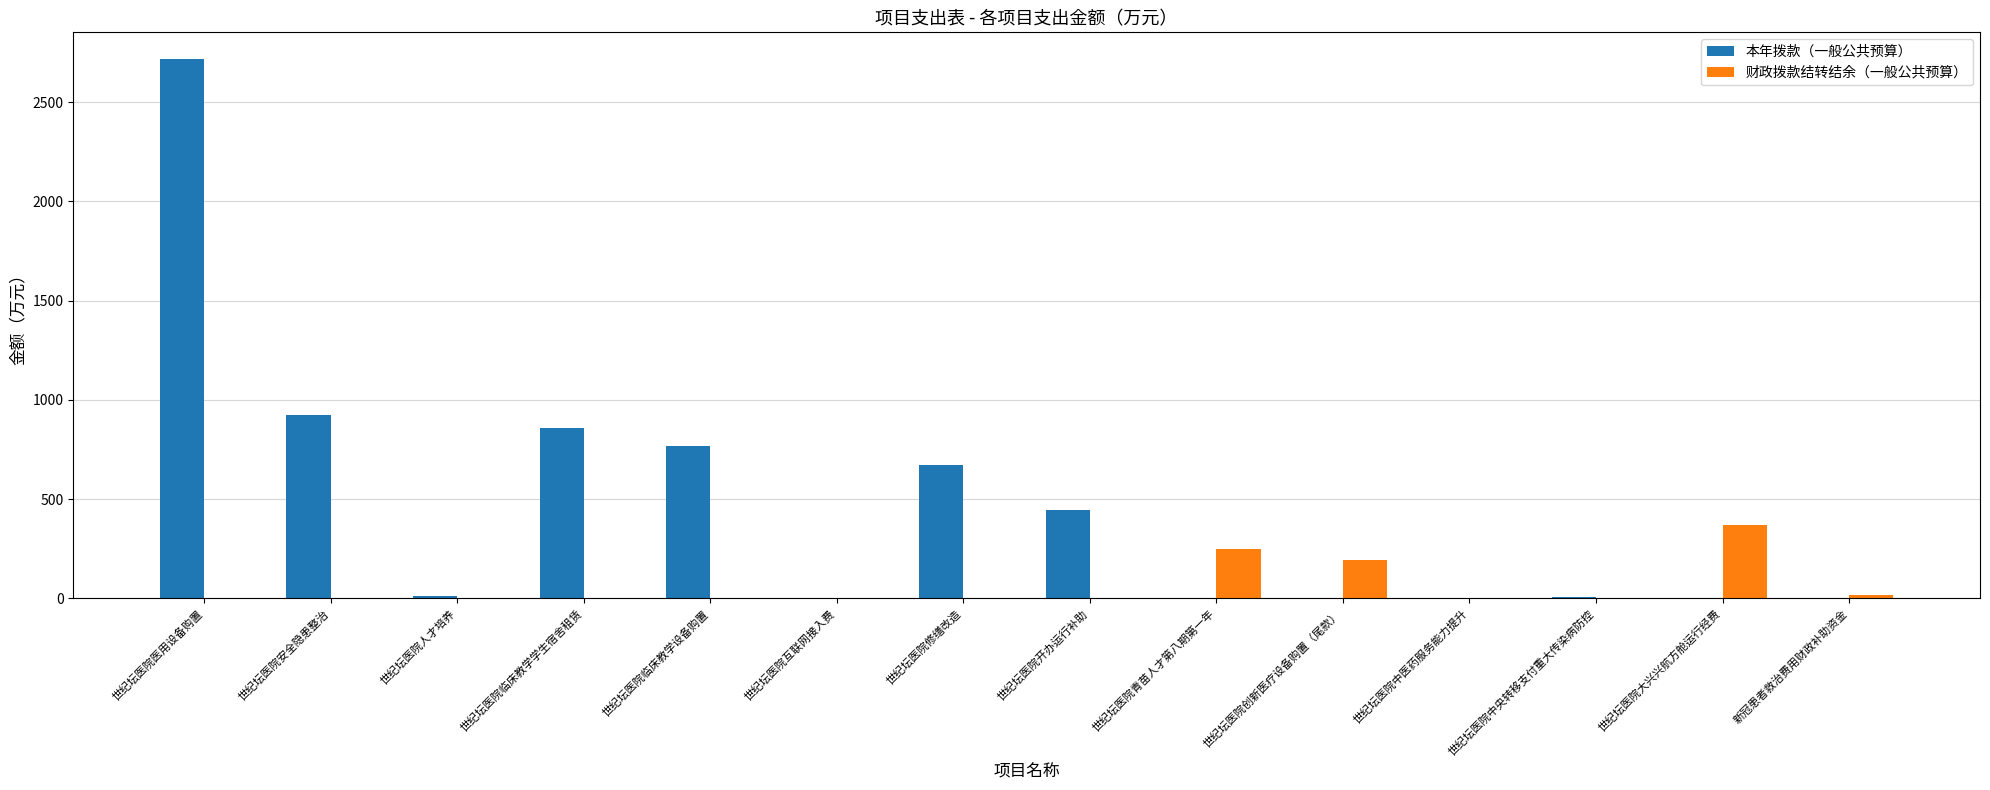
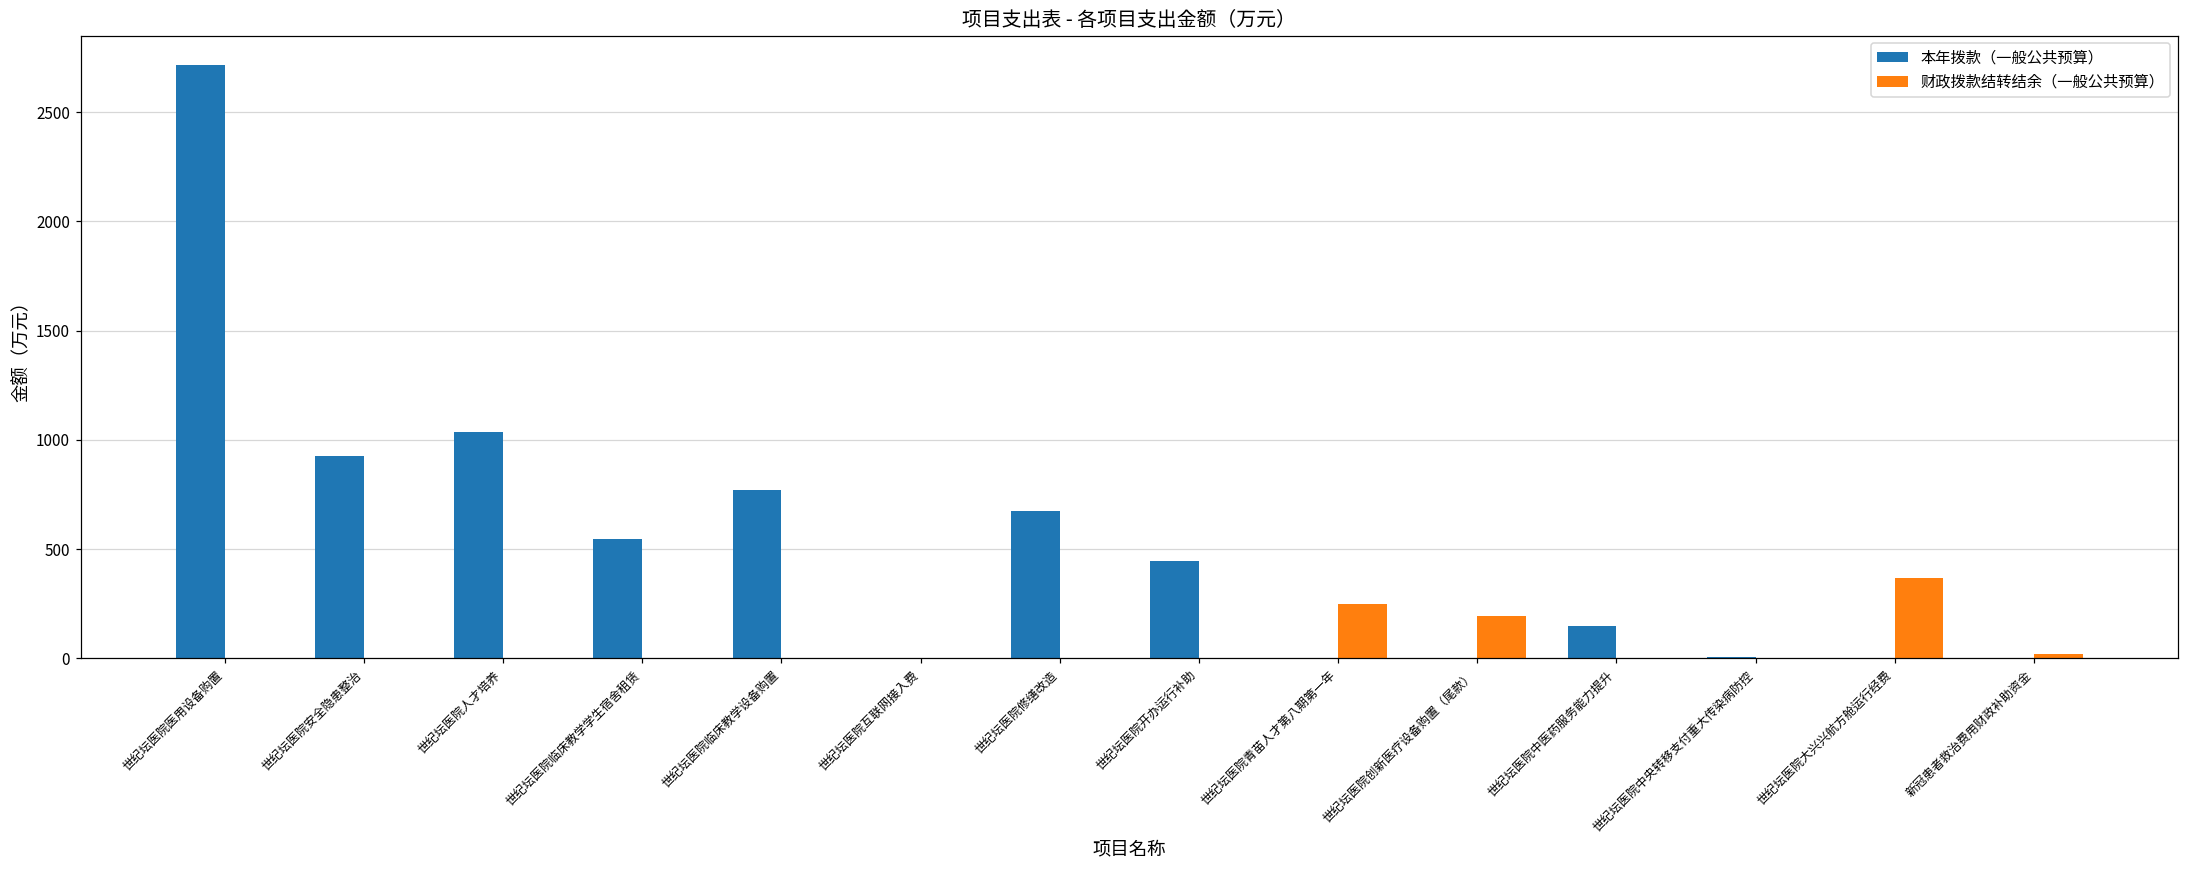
  {
    "本年拨款（一般公共预算）": {
      "世纪坛医院医用设备购置": 2720,
      "世纪坛医院安全隐患整治": 930,
-     "世纪坛医院人才培养": 10,
-     "世纪坛医院临床教学学生宿舍租赁": 860,
+     "世纪坛医院人才培养": 1040,
+     "世纪坛医院临床教学学生宿舍租赁": 540,
      "世纪坛医院临床教学设备购置": 770,
      "世纪坛医院互联网接入费": 0,
      "世纪坛医院修缮改造": 670,
      "世纪坛医院开办运行补助": 440,
      "世纪坛医院青苗人才第八期第一年": 0,
      "世纪坛医院创新医疗设备购置（尾款）": 0,
-     "世纪坛医院中医药服务能力提升": 0,
+     "世纪坛医院中医药服务能力提升": 150,
      "世纪坛医院大兴兴航方舱运行经费": 0,
      "新冠患者救治费用财政补助资金": 0
    },
    "财政拨款结转结余（一般公共预算）": {
      "世纪坛医院医用设备购置": 0,
      "世纪坛医院安全隐患整治": 0,
      "世纪坛医院人才培养": 0,
      "世纪坛医院临床教学学生宿舍租赁": 0,
      "世纪坛医院临床教学设备购置": 0,
      "世纪坛医院互联网接入费": 0,
      "世纪坛医院修缮改造": 0,
      "世纪坛医院开办运行补助": 0,
      "世纪坛医院青苗人才第八期第一年": 250,
      "世纪坛医院创新医疗设备购置（尾款）": 190,
      "世纪坛医院中医药服务能力提升": 0,
      "世纪坛医院中央转移支付重大传染病防控": 0,
      "世纪坛医院大兴兴航方舱运行经费": 370,
      "新冠患者救治费用财政补助资金": 20
    }
  }
